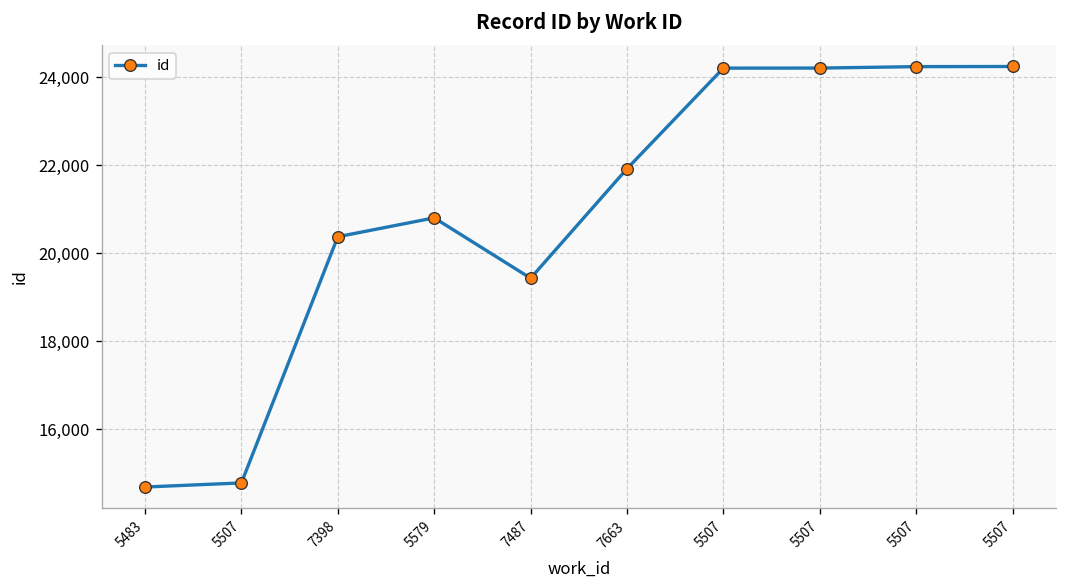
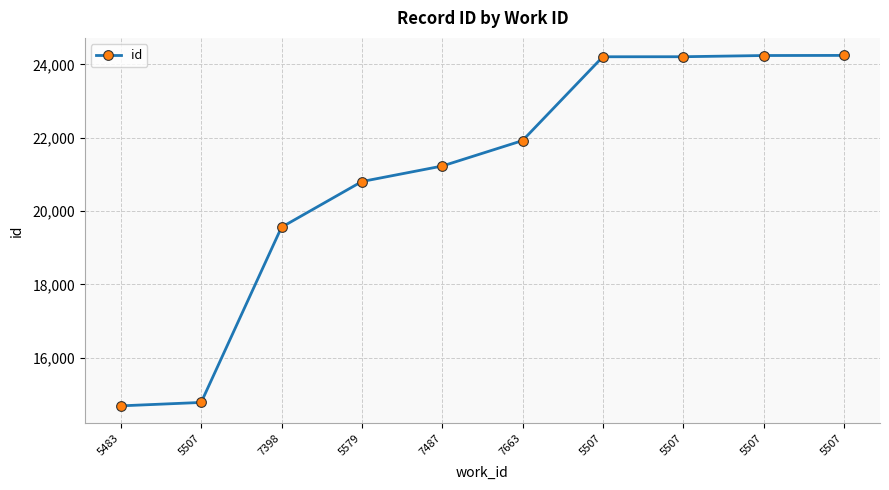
  {
    "5483": "14,700",
-   "7398": "20,400",
+   "7398": "19,600",
    "5579": "20,800",
-   "7487": "19,400",
+   "7487": "21,200",
    "7663": "21,900"
  }
